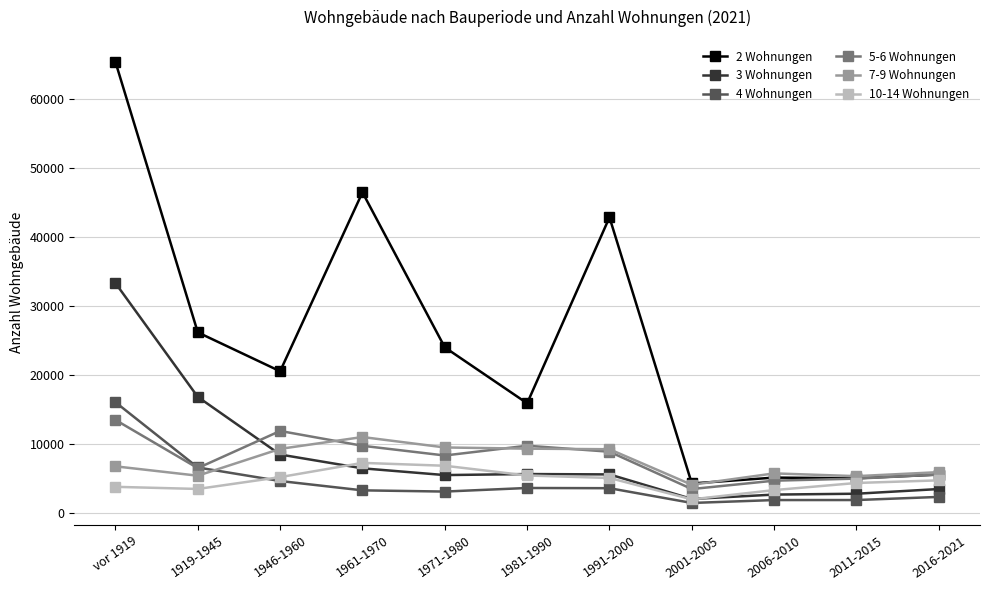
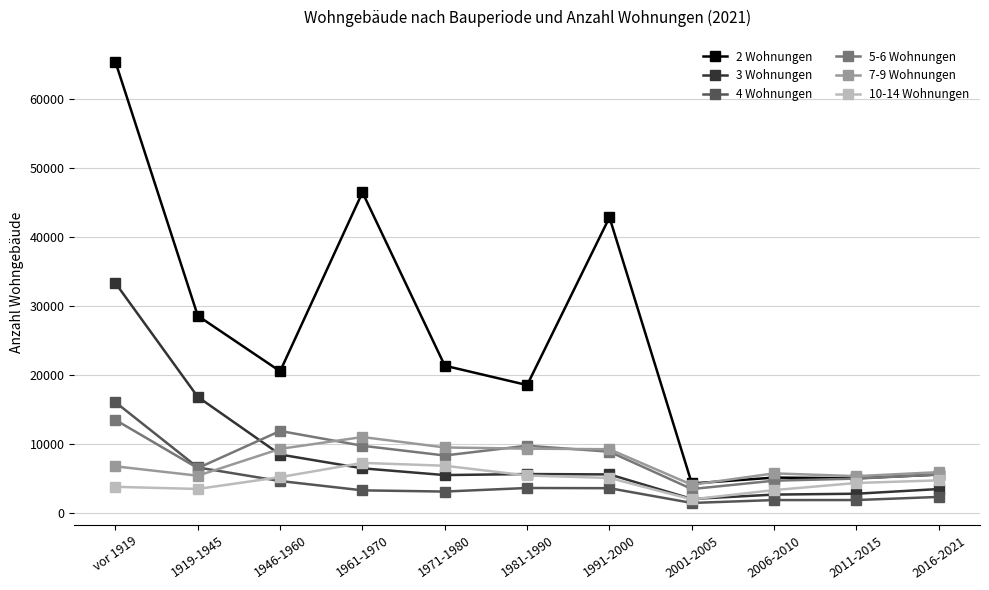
  {
    "2 Wohnungen": {
      "vor 1919": 65000,
-     "1919-1945": 26000,
+     "1919-1945": 29000,
      "1946-1960": 21000,
      "1961-1970": 46000,
-     "1971-1980": 24000,
-     "1981-1990": 16000,
+     "1971-1980": 21000,
+     "1981-1990": 19000,
      "1991-2000": 43000,
      "2006-2010": 5000
    }
  }
